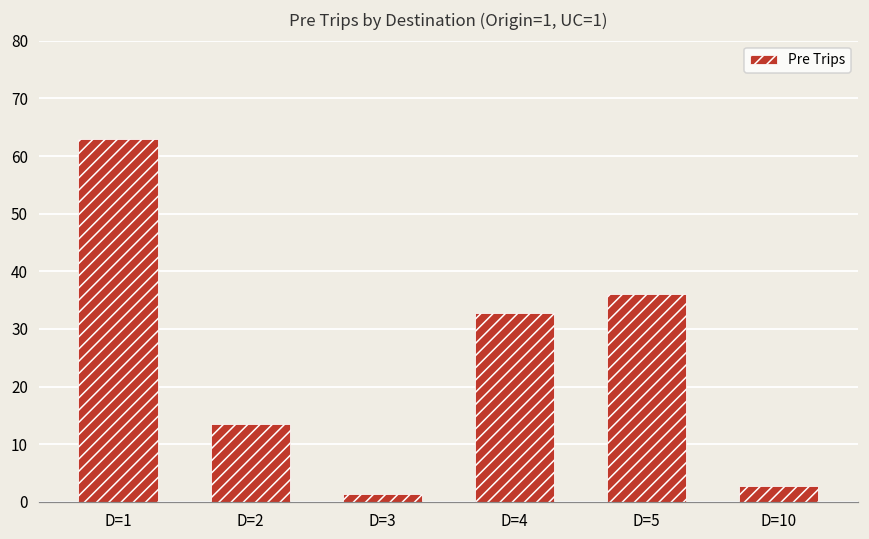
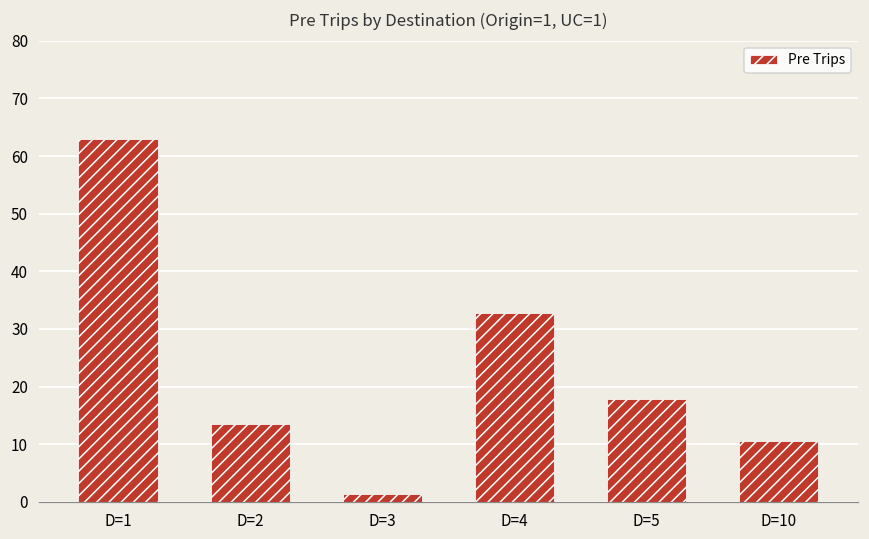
  {
    "D=1": 63,
    "D=2": 14,
    "D=3": 1,
    "D=4": 33,
-   "D=5": 36,
-   "D=10": 3
+   "D=5": 18,
+   "D=10": 11
  }
